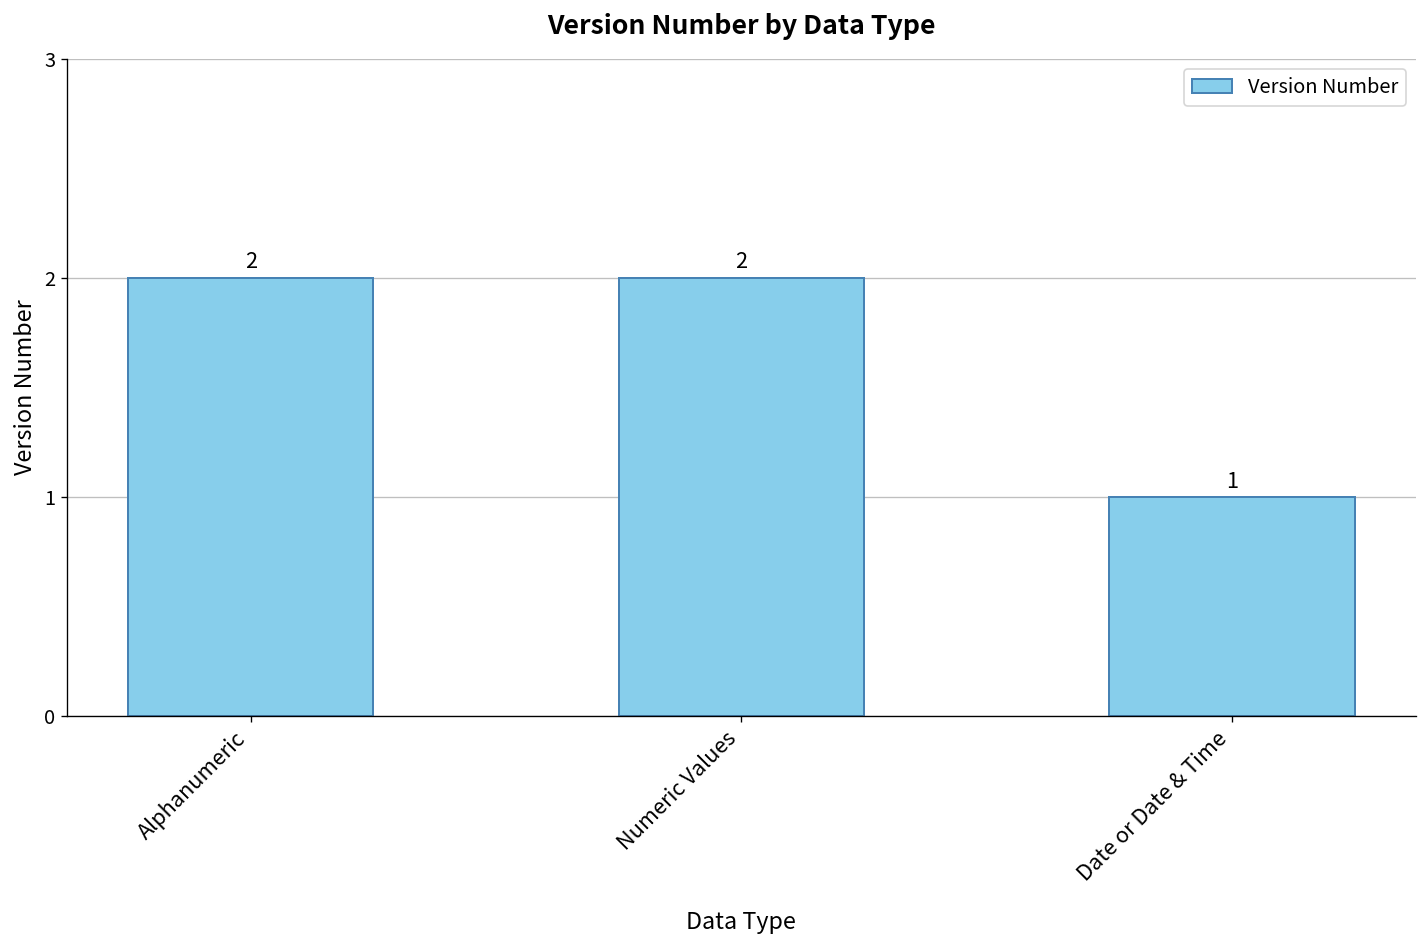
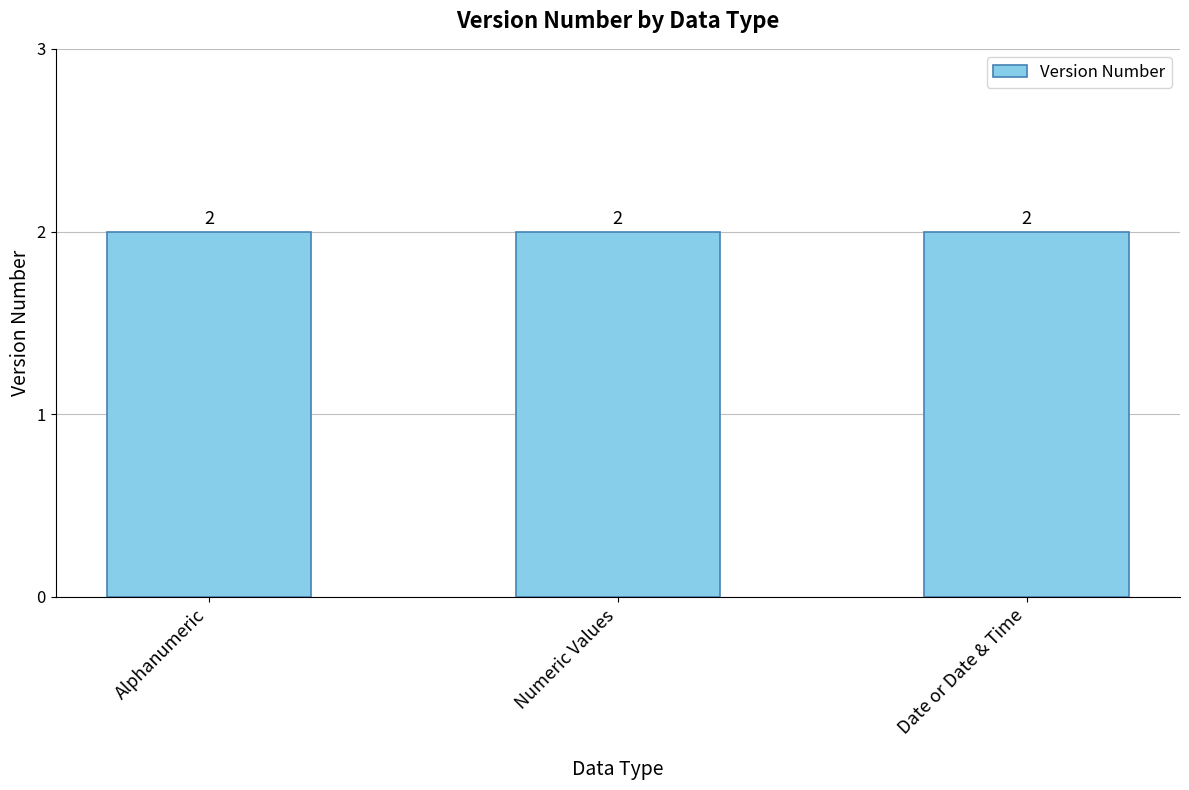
  {
    "Alphanumeric": 2,
    "Numeric Values": 2,
-   "Date or Date & Time": 1
+   "Date or Date & Time": 2
  }
